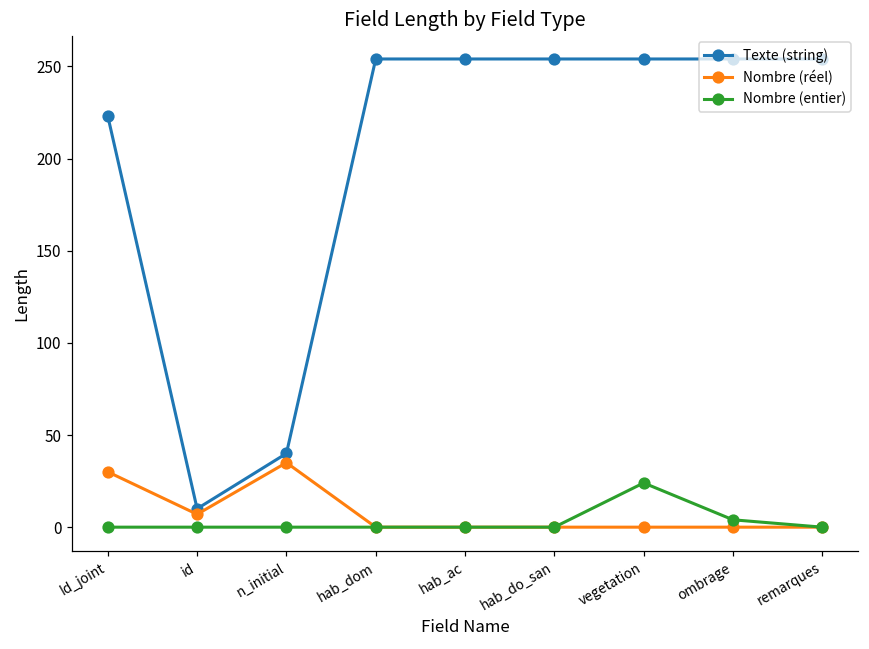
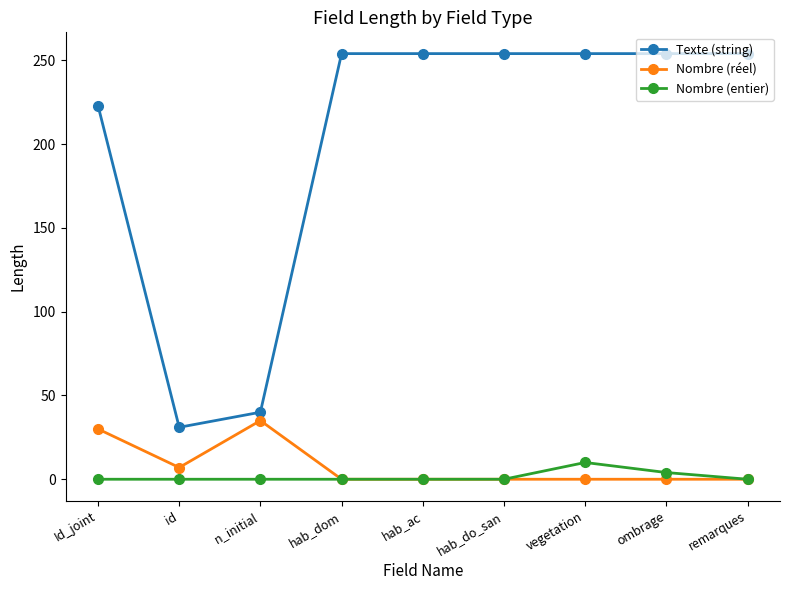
  {
    "Texte (string)": {
      "Id_joint": 223,
-     "id": 10,
+     "id": 31,
      "n_initial": 40,
      "hab_dom": 254,
      "hab_ac": 254,
      "hab_do_san": 254,
      "vegetation": 254
    },
    "Nombre (réel)": {
      "Id_joint": 30,
      "id": 7,
      "n_initial": 35,
      "vegetation": 0,
      "ombrage": 0
    },
    "Nombre (entier)": {
      "Id_joint": 0,
      "id": 0,
      "n_initial": 0,
-     "vegetation": 24,
+     "vegetation": 10,
      "ombrage": 4
    }
  }
